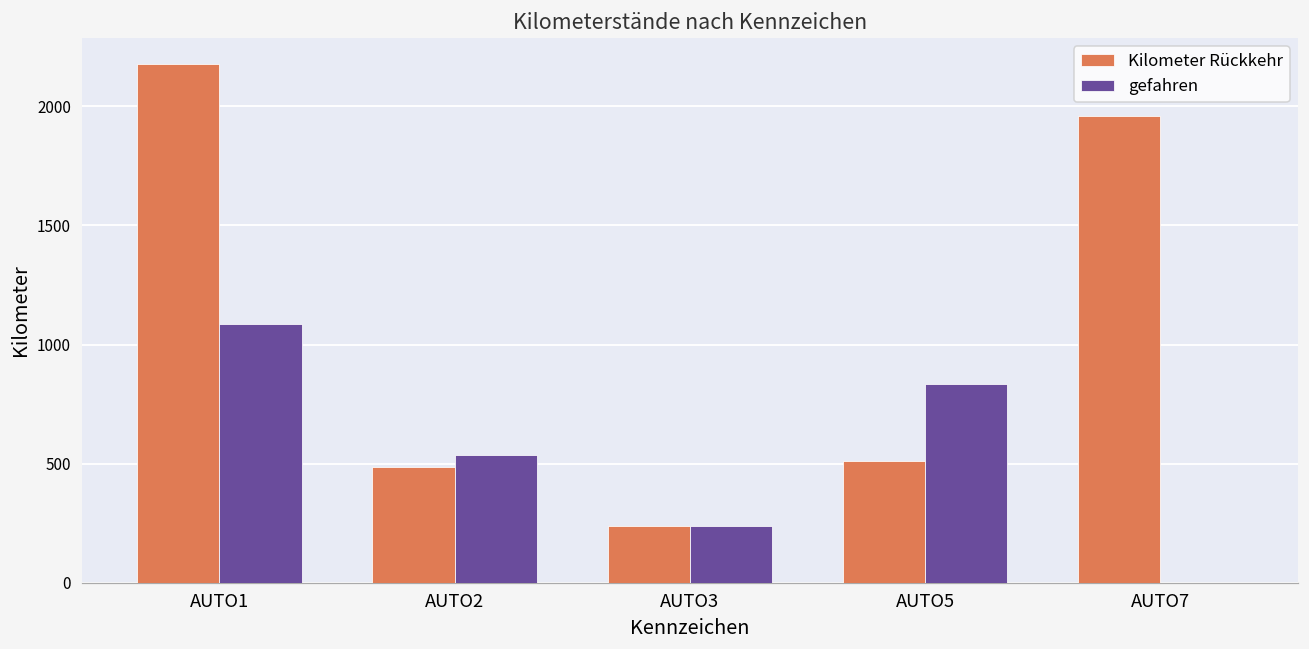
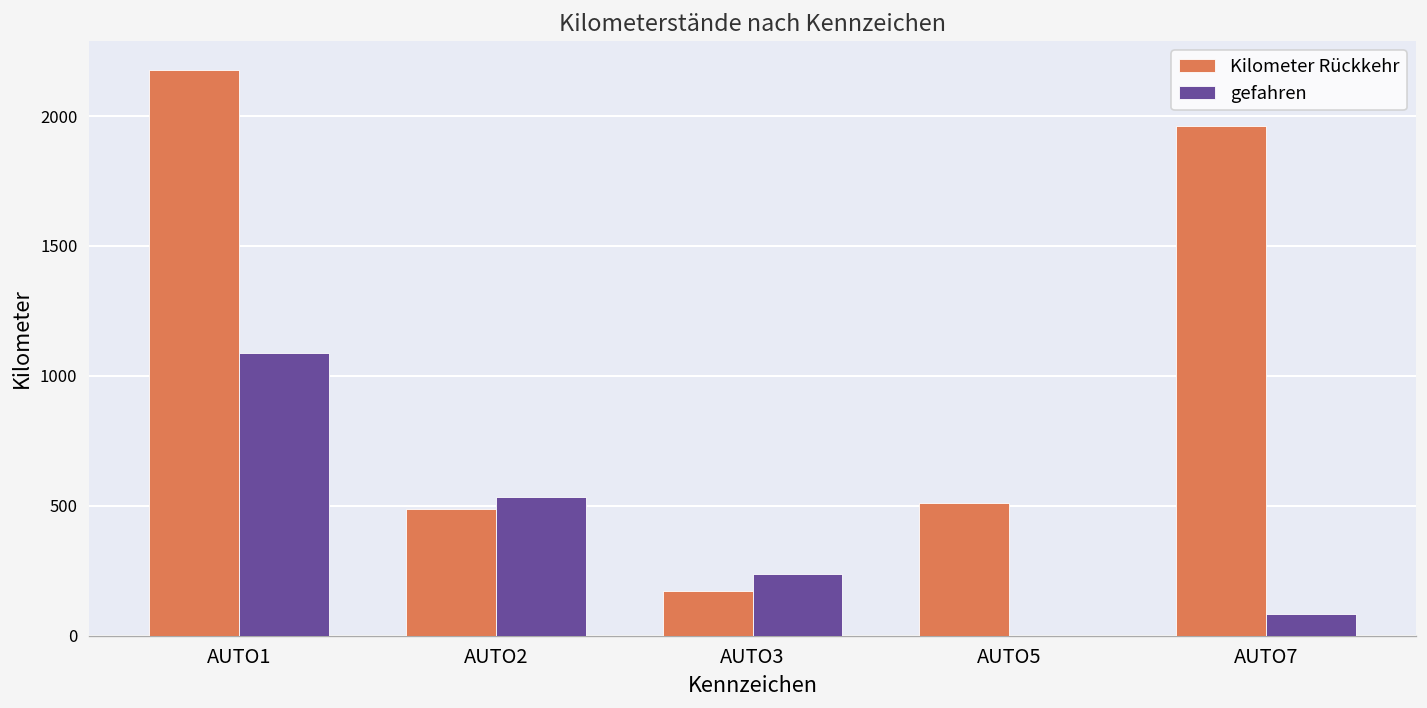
  {
    "Kilometer Rückkehr": {
      "AUTO1": 2180,
      "AUTO2": 490,
-     "AUTO3": 240,
+     "AUTO3": 170,
      "AUTO5": 510,
      "AUTO7": 1960
    },
    "gefahren": {
      "AUTO1": 1090,
      "AUTO2": 540,
      "AUTO3": 240,
-     "AUTO5": 840,
-     "AUTO7": 0
+     "AUTO5": 0,
+     "AUTO7": 80
    }
  }
